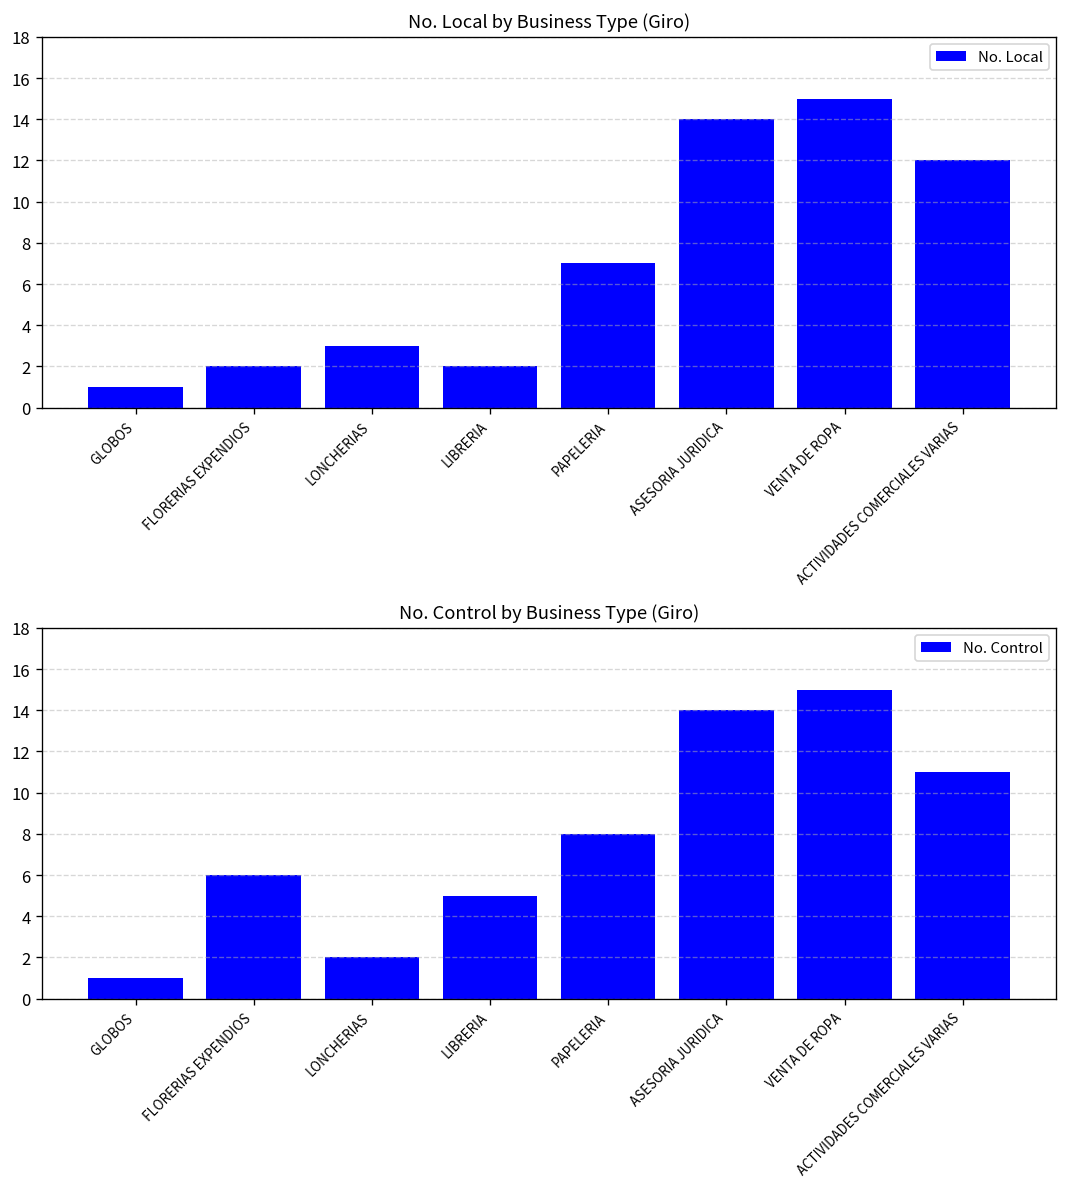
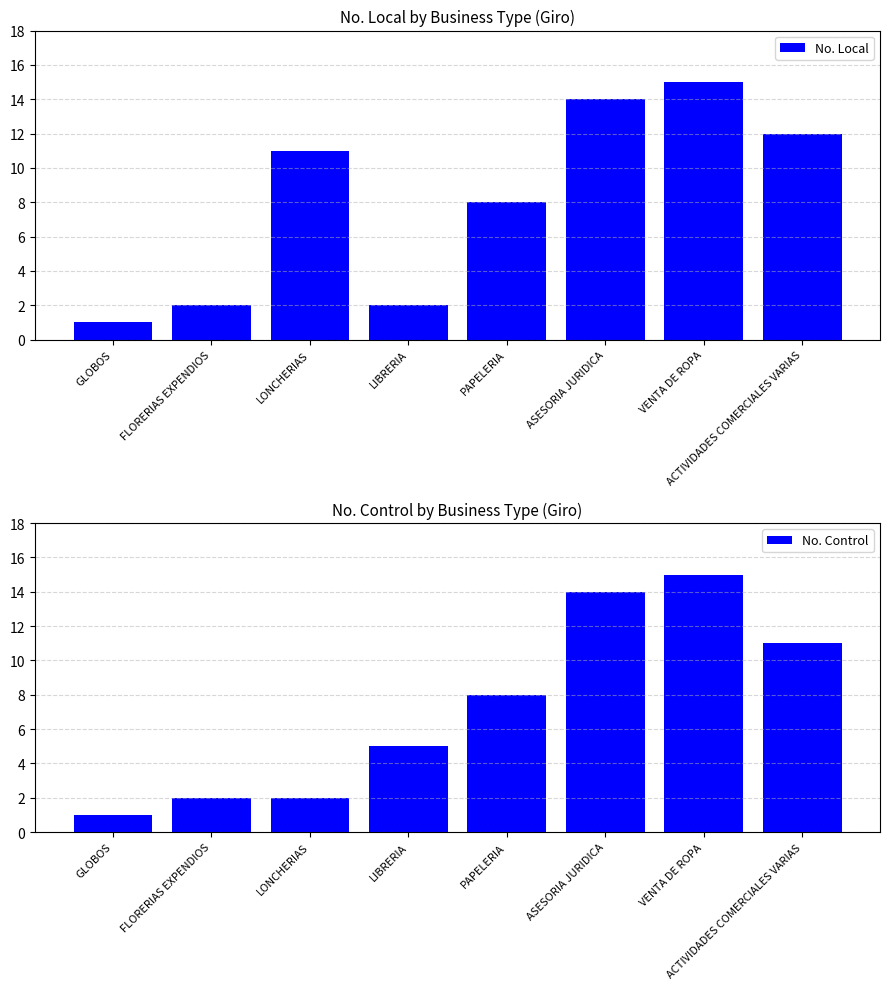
  {
    "No. Local by Business Type (Giro)": {
      "GLOBOS": 1,
      "FLORERIAS EXPENDIOS": 2,
-     "LONCHERIAS": 3,
+     "LONCHERIAS": 11,
      "LIBRERIA": 2,
-     "PAPELERIA": 7,
+     "PAPELERIA": 8,
      "ASESORIA JURIDICA": 14,
      "VENTA DE ROPA": 15,
      "ACTIVIDADES COMERCIALES VARIAS": 12
    },
    "No. Control by Business Type (Giro)": {
      "GLOBOS": 1,
-     "FLORERIAS EXPENDIOS": 6,
+     "FLORERIAS EXPENDIOS": 2,
      "LONCHERIAS": 2,
      "LIBRERIA": 5,
      "PAPELERIA": 8,
      "ASESORIA JURIDICA": 14,
      "VENTA DE ROPA": 15,
      "ACTIVIDADES COMERCIALES VARIAS": 11
    }
  }
